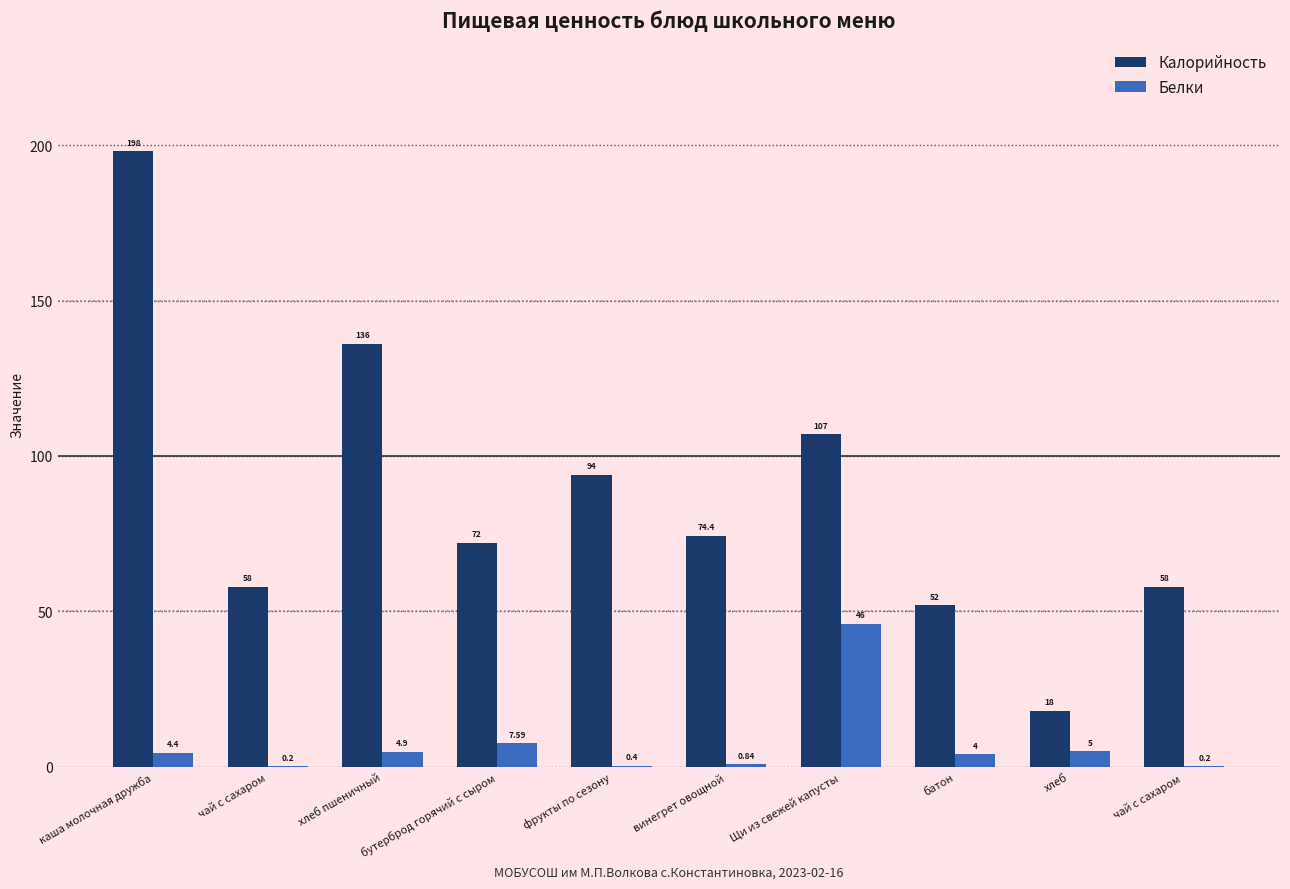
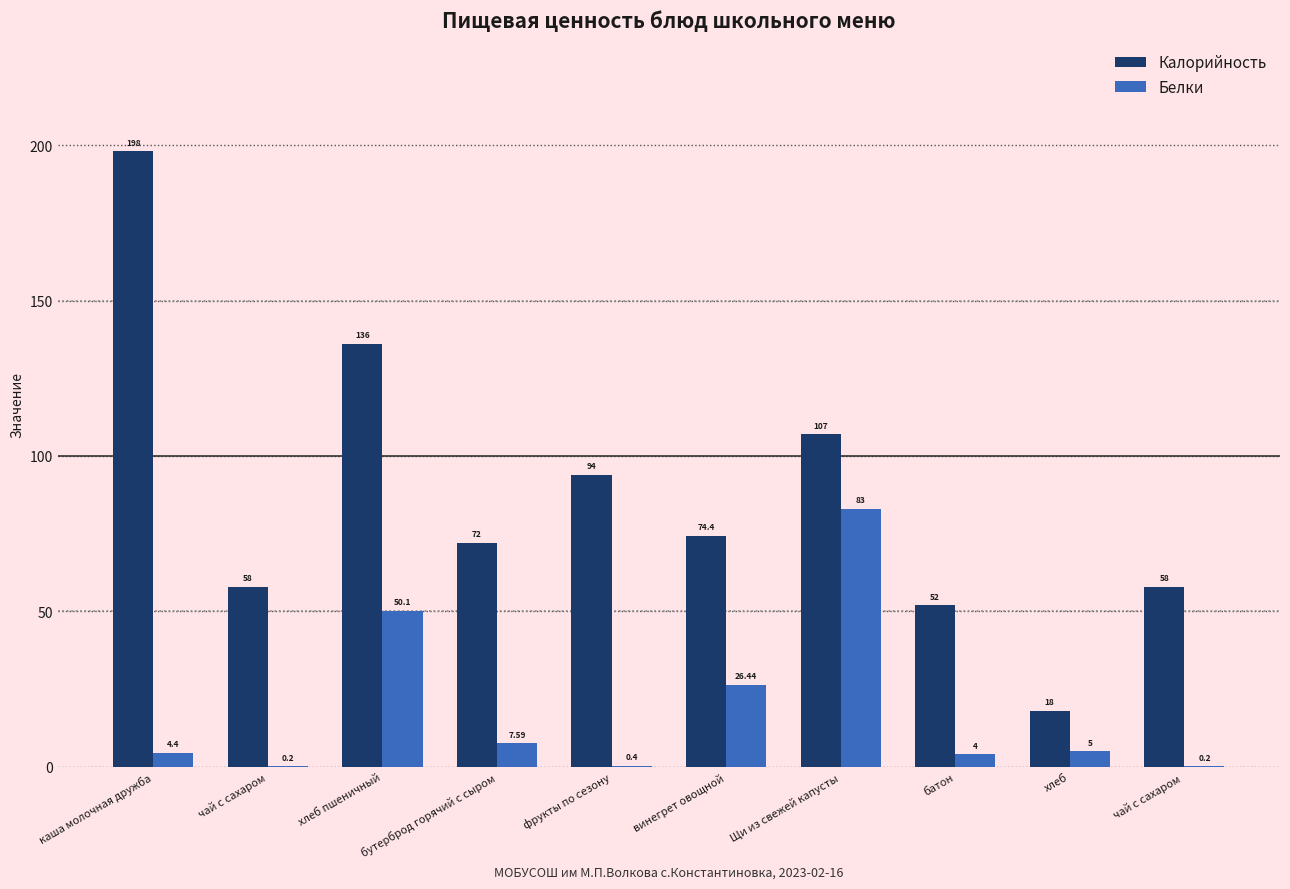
  {
    "Калорийность": {
      "каша молочная дружба": 198,
      "хлеб пшеничный": 136,
      "бутерброд горячий с сыром": 72,
      "фрукты по сезону": 94,
      "винегрет овощной": 74.4,
      "Щи из свежей капусты": 107,
      "батон": 52,
      "хлеб": 18
    },
    "Белки": {
      "каша молочная дружба": 4.4,
-     "хлеб пшеничный": 4.9,
+     "хлеб пшеничный": 50.1,
      "бутерброд горячий с сыром": 7.59,
      "фрукты по сезону": 0.4,
-     "винегрет овощной": 0.84,
-     "Щи из свежей капусты": 46,
+     "винегрет овощной": 26.44,
+     "Щи из свежей капусты": 83,
      "батон": 4,
      "хлеб": 5
    }
  }
